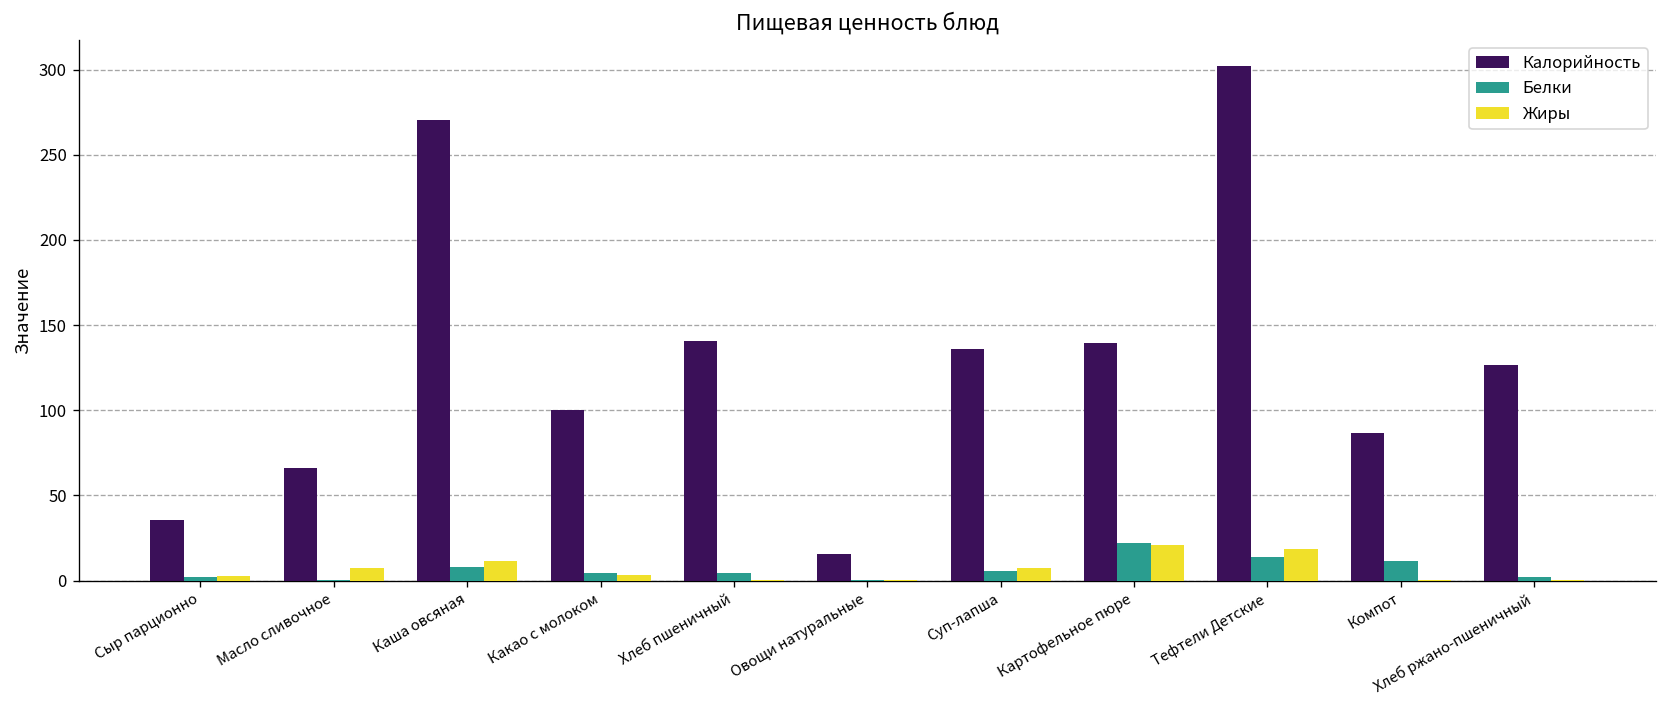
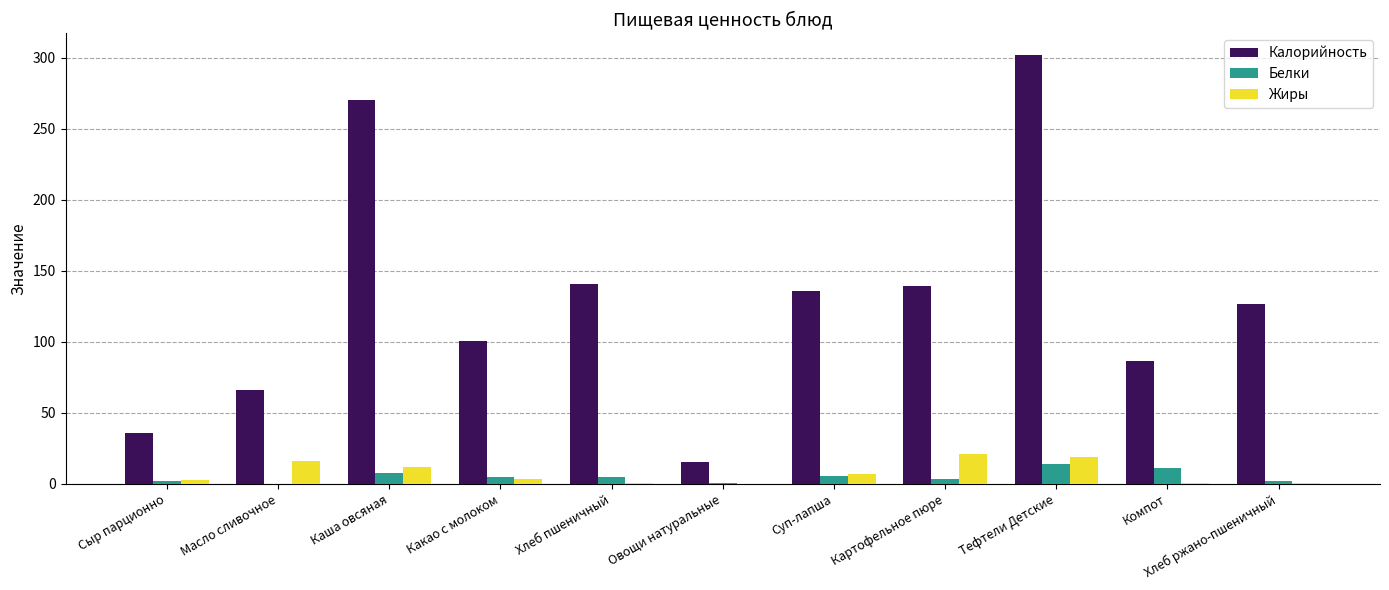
  {
    "Калорийность": {
      "Сыр парционно": 36,
      "Масло сливочное": 66,
      "Каша овсяная": 271,
      "Какао с молоком": 100,
      "Хлеб пшеничный": 141,
      "Овощи натуральные": 16,
      "Суп-лапша": 136,
      "Картофельное пюре": 139,
      "Тефтели Детские": 302,
      "Компот": 86,
      "Хлеб ржано-пшеничный": 127
    },
    "Белки": {
      "Сыр парционно": 2,
      "Каша овсяная": 8,
      "Какао с молоком": 5,
      "Хлеб пшеничный": 5,
      "Суп-лапша": 6,
-     "Картофельное пюре": 22,
+     "Картофельное пюре": 3,
      "Тефтели Детские": 14,
      "Компот": 11,
      "Хлеб ржано-пшеничный": 2
    },
    "Жиры": {
      "Сыр парционно": 3,
-     "Масло сливочное": 7,
+     "Масло сливочное": 16,
      "Каша овсяная": 12,
      "Какао с молоком": 4,
      "Суп-лапша": 7,
      "Картофельное пюре": 21,
      "Тефтели Детские": 19
    }
  }
